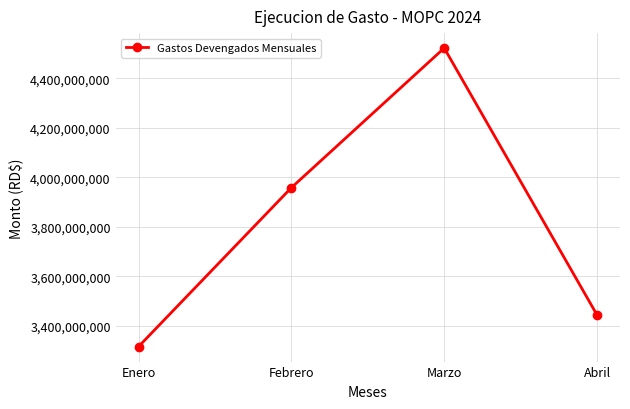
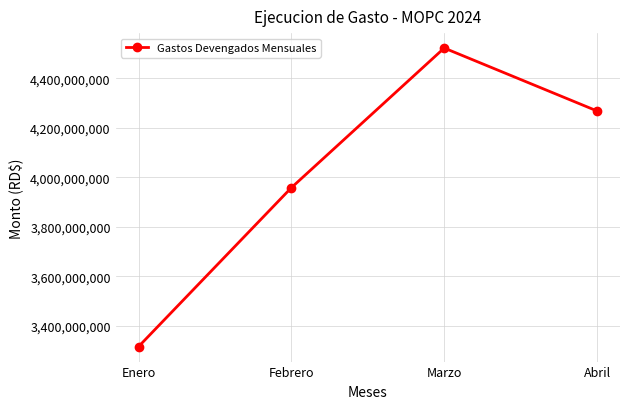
  {
    "Enero": "3,310,000,000",
    "Febrero": "3,960,000,000",
    "Marzo": "4,520,000,000",
-   "Abril": "3,440,000,000"
+   "Abril": "4,270,000,000"
  }
